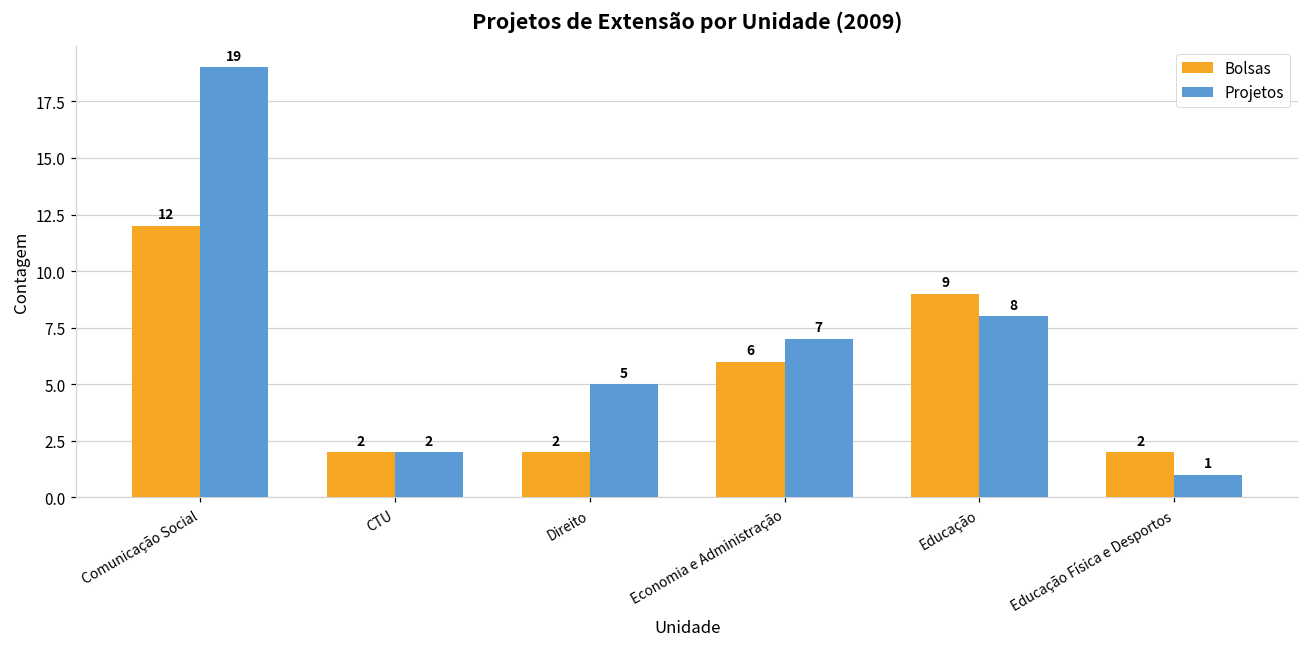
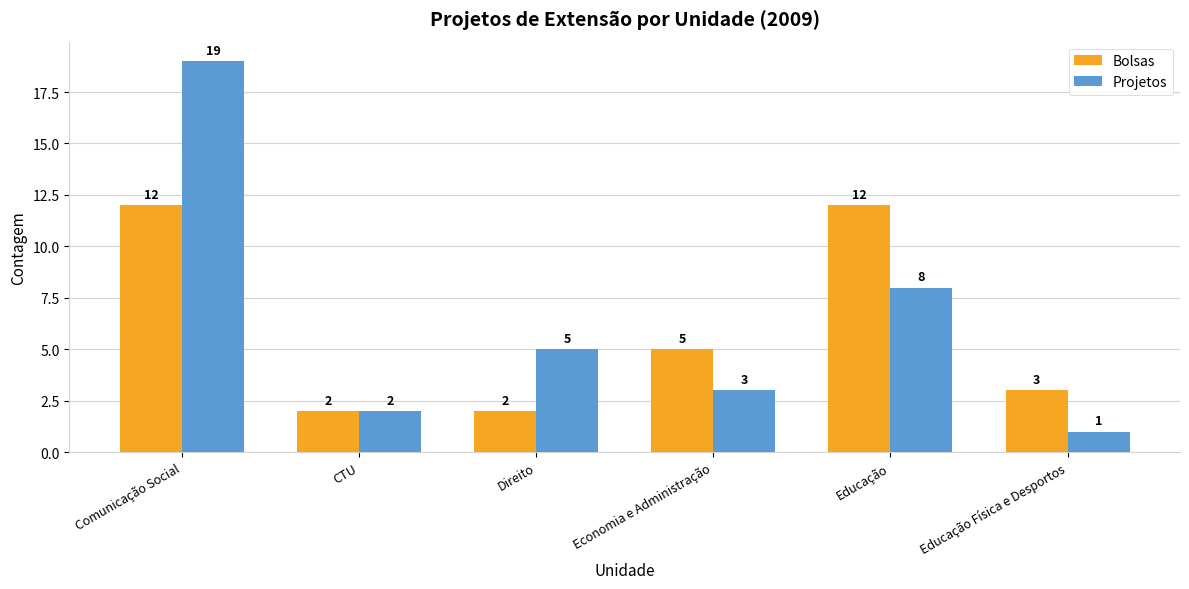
  {
    "Bolsas": {
      "Comunicação Social": 12,
      "CTU": 2,
      "Direito": 2,
-     "Economia e Administração": 6,
-     "Educação": 9,
-     "Educação Física e Desportos": 2
+     "Economia e Administração": 5,
+     "Educação": 12,
+     "Educação Física e Desportos": 3
    },
    "Projetos": {
      "Comunicação Social": 19,
      "CTU": 2,
      "Direito": 5,
-     "Economia e Administração": 7,
+     "Economia e Administração": 3,
      "Educação": 8,
      "Educação Física e Desportos": 1
    }
  }
